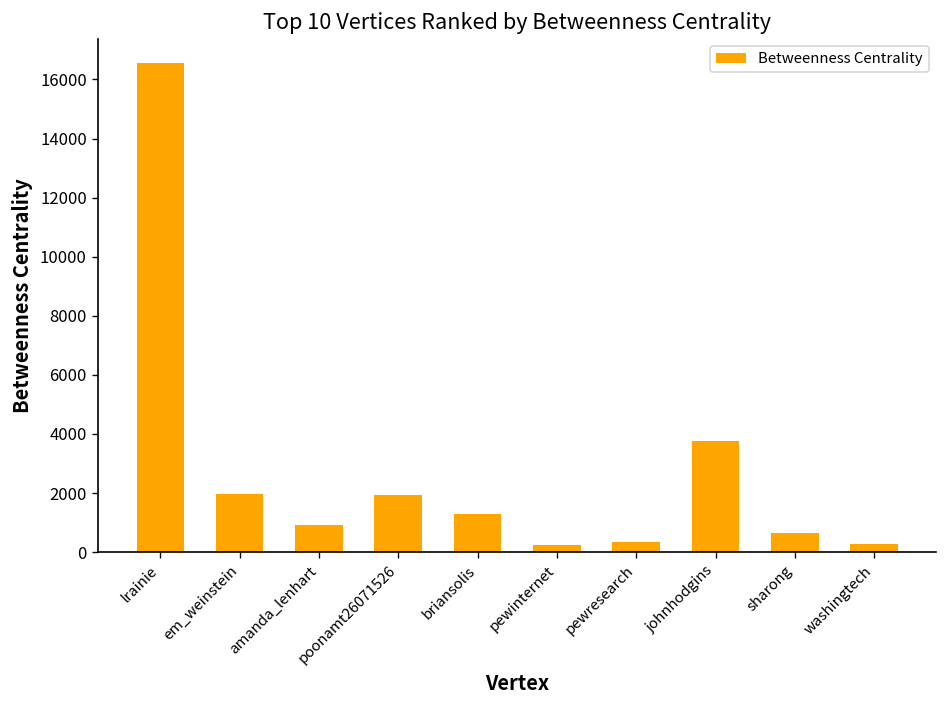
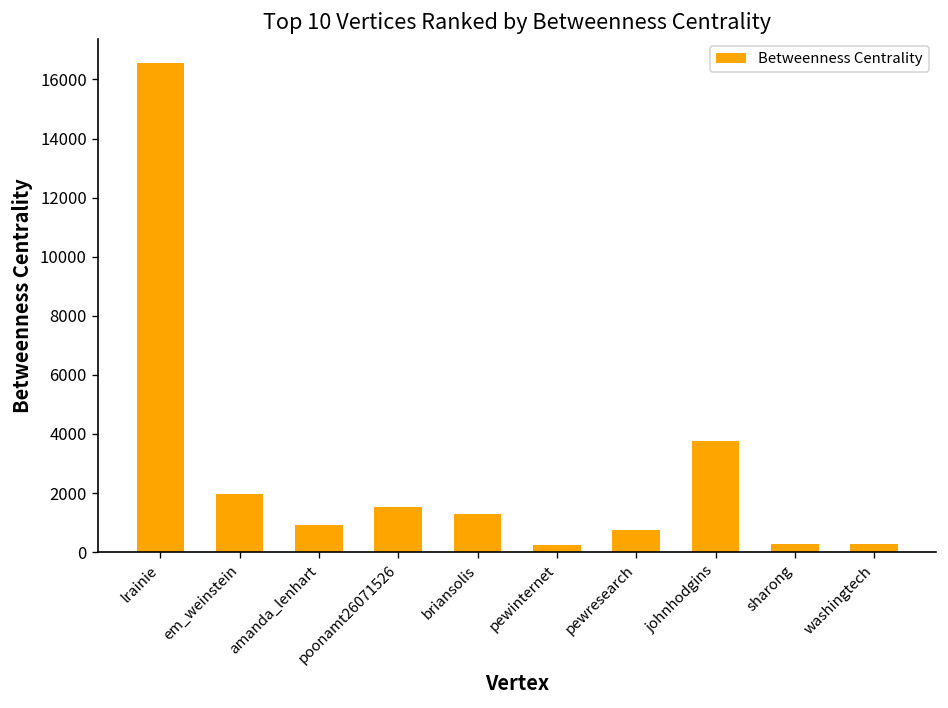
  {
    "lrainie": 16500,
    "em_weinstein": 2000,
    "amanda_lenhart": 900,
-   "poonamt26071526": 1900,
+   "poonamt26071526": 1500,
    "briansolis": 1300,
    "pewinternet": 200,
-   "pewresearch": 300,
+   "pewresearch": 800,
    "johnhodgins": 3700,
-   "sharong": 600,
+   "sharong": 300,
    "washingtech": 300
  }
